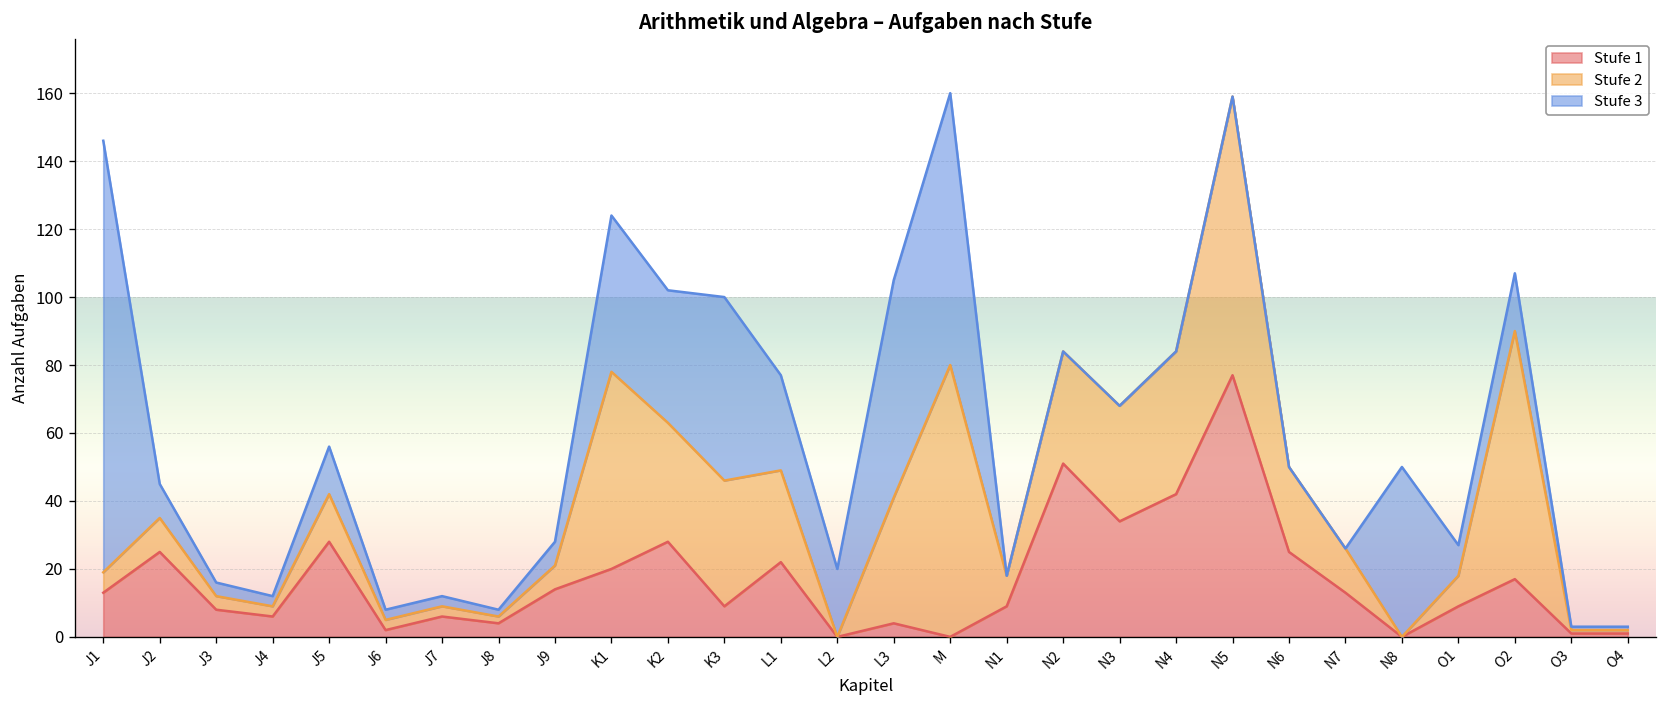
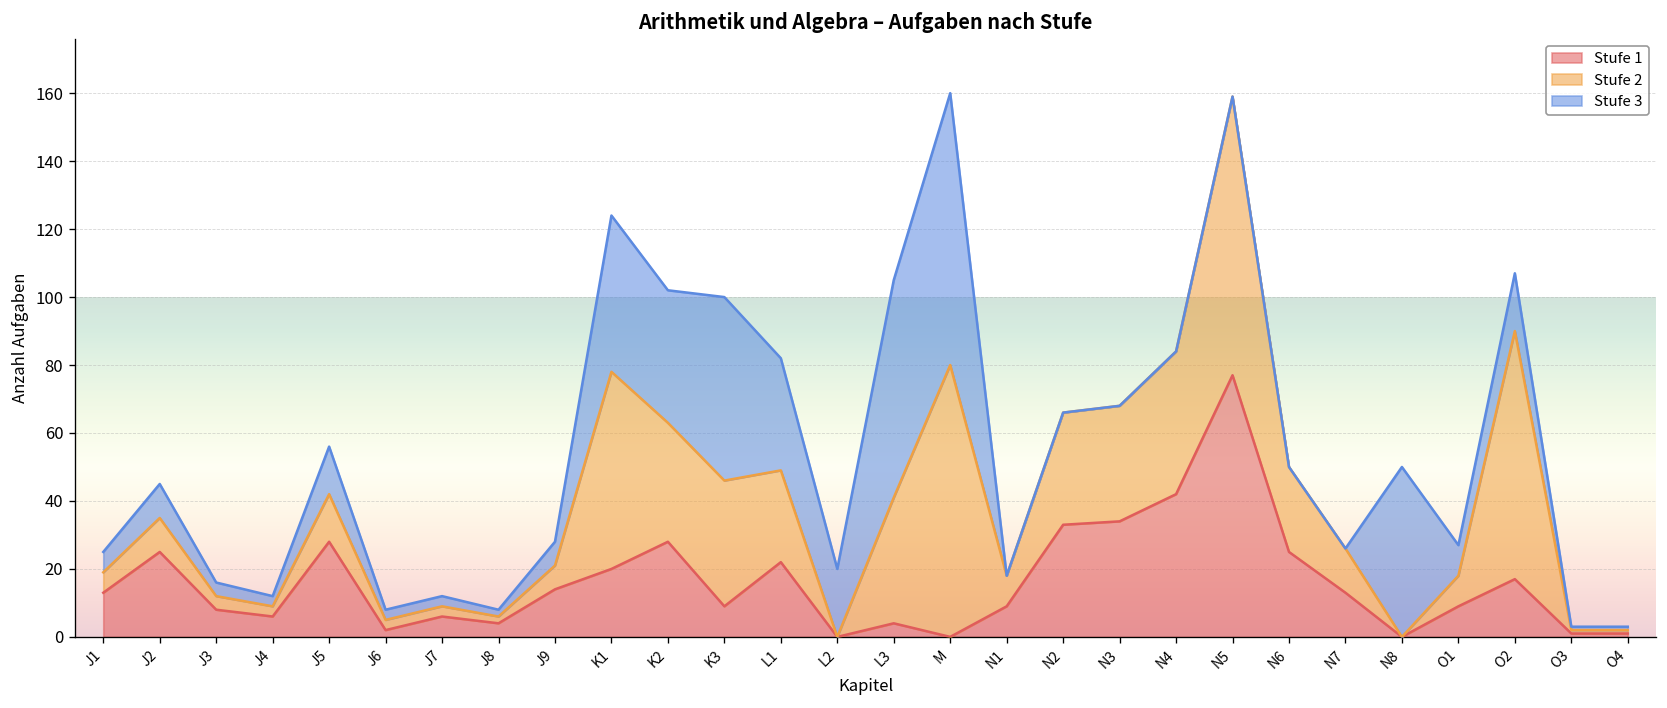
  {
    "Stufe 1": {
      "J1": 13,
      "J2": 25,
      "J3": 8,
      "J4": 6,
      "J5": 28,
      "J6": 2,
      "J7": 6,
      "J8": 4,
      "J9": 14,
      "K1": 20,
      "K2": 28,
      "K3": 9,
      "L1": 22,
      "L3": 4,
      "M": 0,
      "N1": 9,
-     "N2": 51,
+     "N2": 33,
      "N3": 34,
      "N4": 42,
      "N5": 77,
      "N6": 25,
      "N7": 13,
      "O1": 9,
      "O2": 17,
      "O3": 1,
      "O4": 1
    },
    "Stufe 2": {
      "J1": 6,
      "J2": 10,
      "J3": 4,
      "J4": 3,
      "J5": 14,
      "J6": 3,
      "J7": 3,
      "J8": 2,
      "J9": 7,
      "K1": 58,
      "K2": 35,
      "K3": 37,
      "L1": 27,
      "L3": 37,
      "M": 80,
      "O1": 9,
      "O2": 73,
      "O3": 1,
      "O4": 1
    },
    "Stufe 3": {
-     "J1": 127,
+     "J1": 6,
      "J2": 10,
      "J3": 4,
      "J4": 3,
      "J5": 14,
      "J6": 3,
      "J7": 3,
      "J8": 2,
      "J9": 7,
      "K1": 46,
      "K2": 39,
      "K3": 54,
-     "L1": 28,
+     "L1": 33,
      "L2": 20,
      "L3": 64,
      "M": 80,
      "N8": 50,
      "O1": 9,
      "O2": 17,
      "O3": 1,
      "O4": 1
    }
  }
